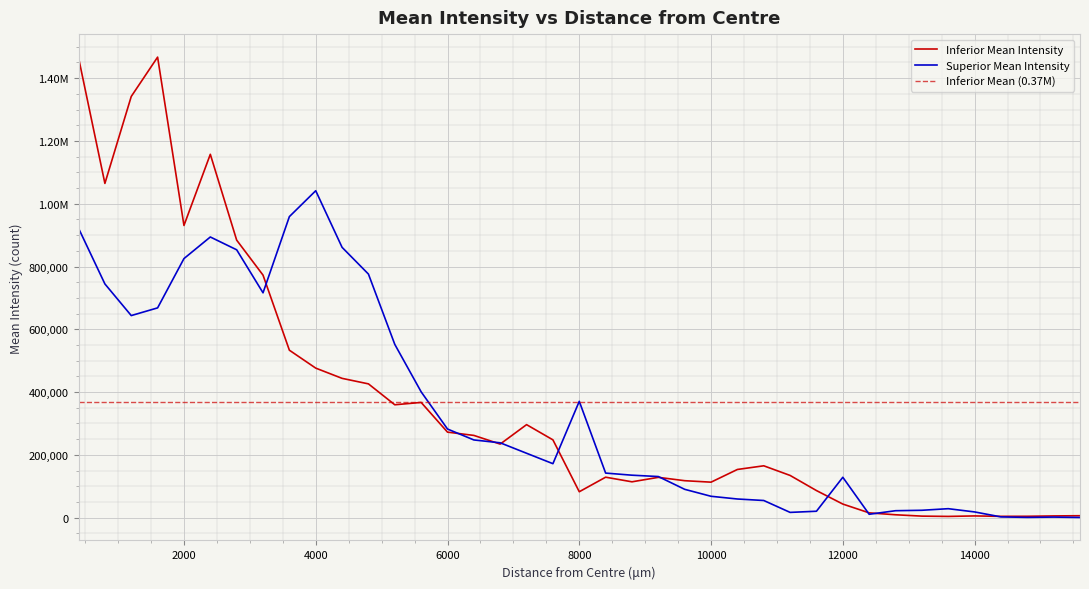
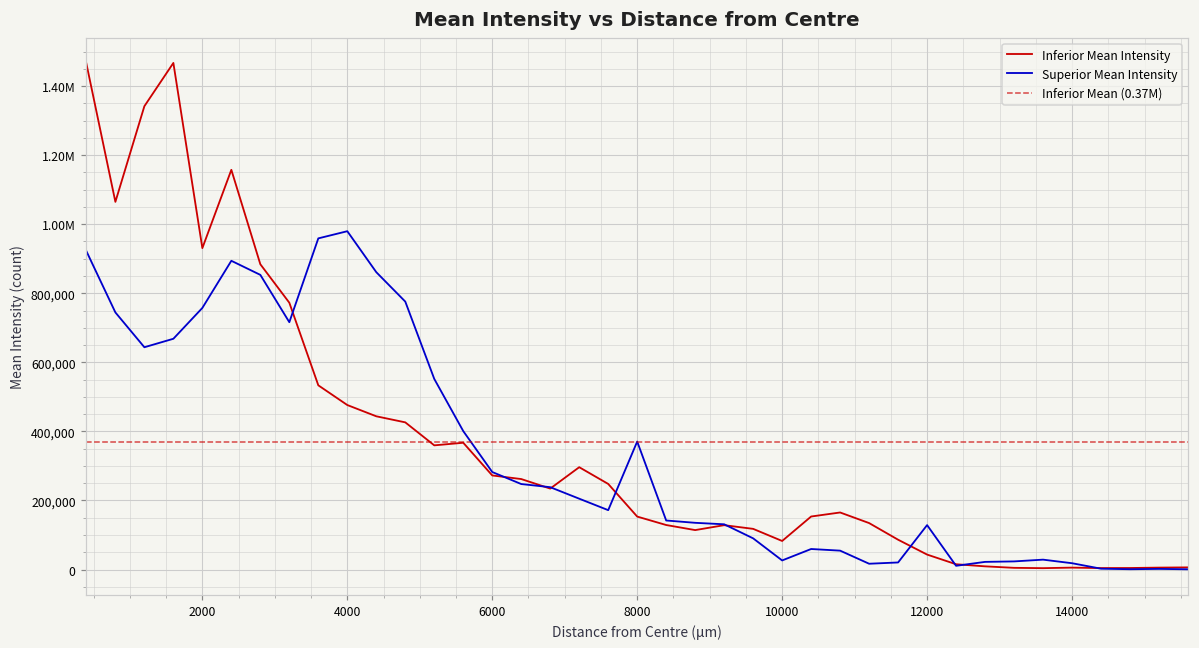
  {
    "Inferior Mean Intensity": {
      "2000": "930,000",
      "4000": "480,000",
      "6000": "270,000",
-     "8000": "80,000",
-     "10000": "110,000",
+     "8000": "150,000",
+     "10000": "80,000",
      "12000": "40,000",
      "14000": "10,000"
    },
    "Superior Mean Intensity": {
-     "2000": "830,000",
-     "4000": "1,040,000",
+     "2000": "760,000",
+     "4000": "980,000",
      "6000": "280,000",
      "8000": "370,000",
-     "10000": "70,000",
+     "10000": "30,000",
      "12000": "130,000",
      "14000": "20,000"
    }
  }
